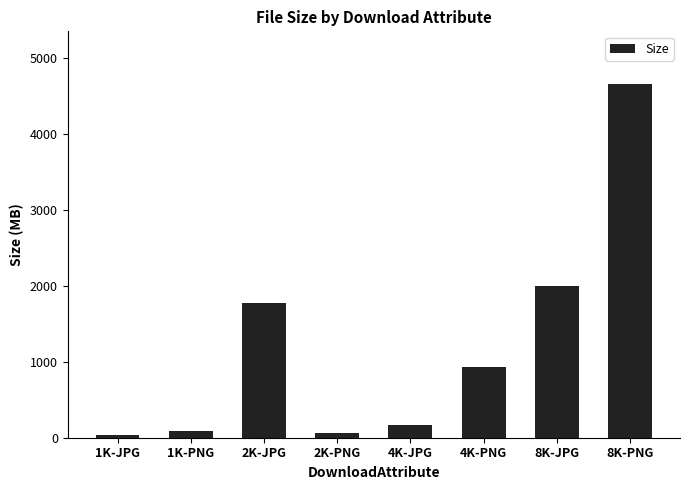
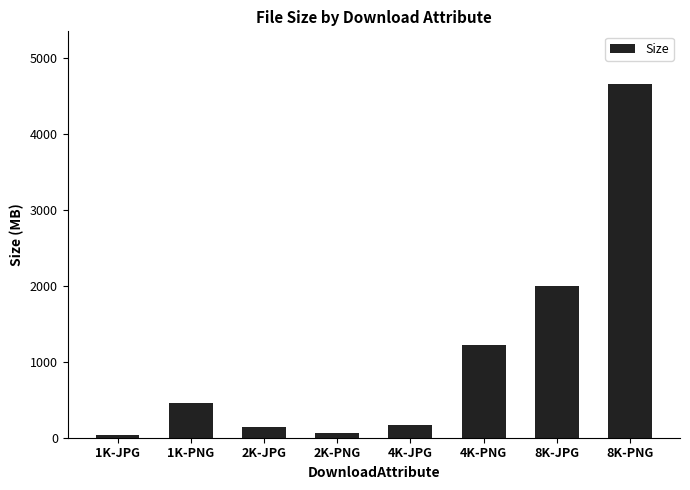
  {
    "1K-JPG": 0,
-   "1K-PNG": 100,
-   "2K-JPG": 1800,
+   "1K-PNG": 500,
+   "2K-JPG": 100,
    "2K-PNG": 100,
    "4K-JPG": 200,
-   "4K-PNG": 900,
+   "4K-PNG": 1200,
    "8K-JPG": 2000,
    "8K-PNG": 4700
  }
